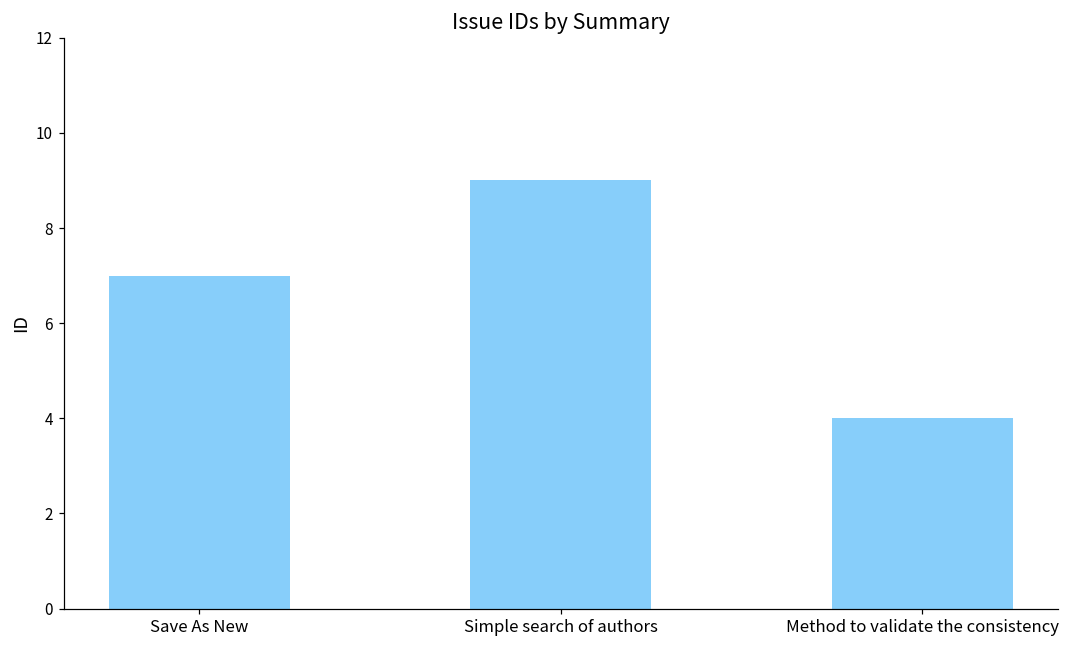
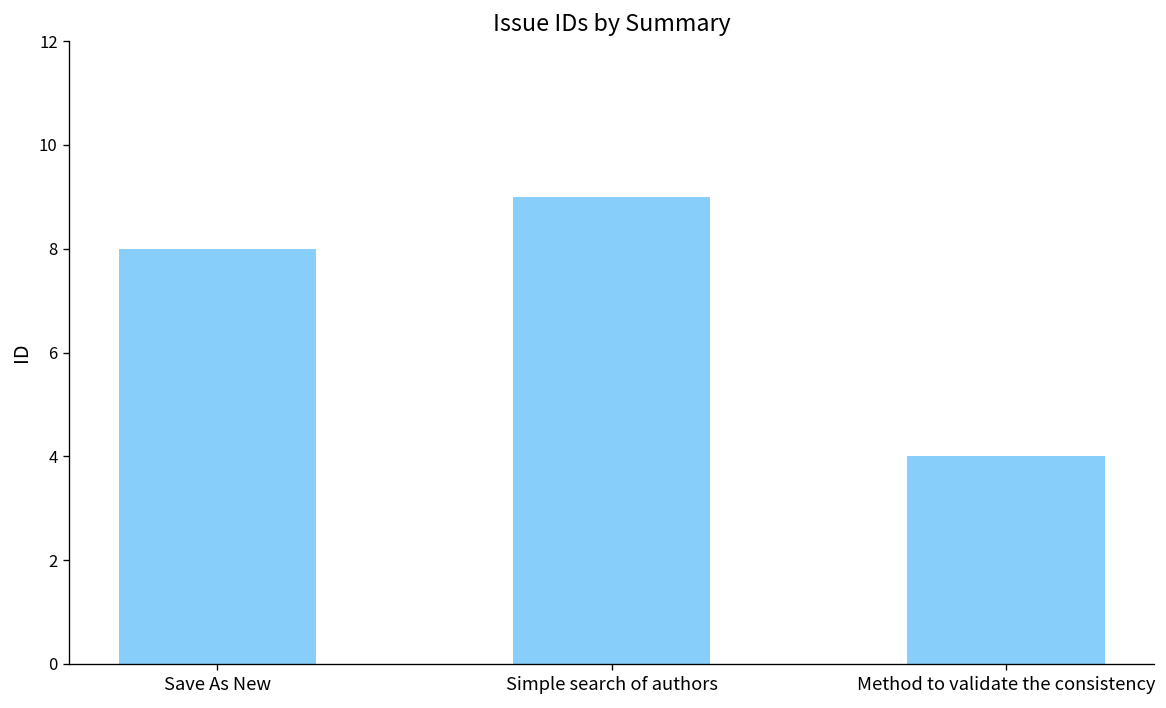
  {
-   "Save As New": 7,
+   "Save As New": 8,
    "Simple search of authors": 9,
    "Method to validate the consistency": 4
  }
